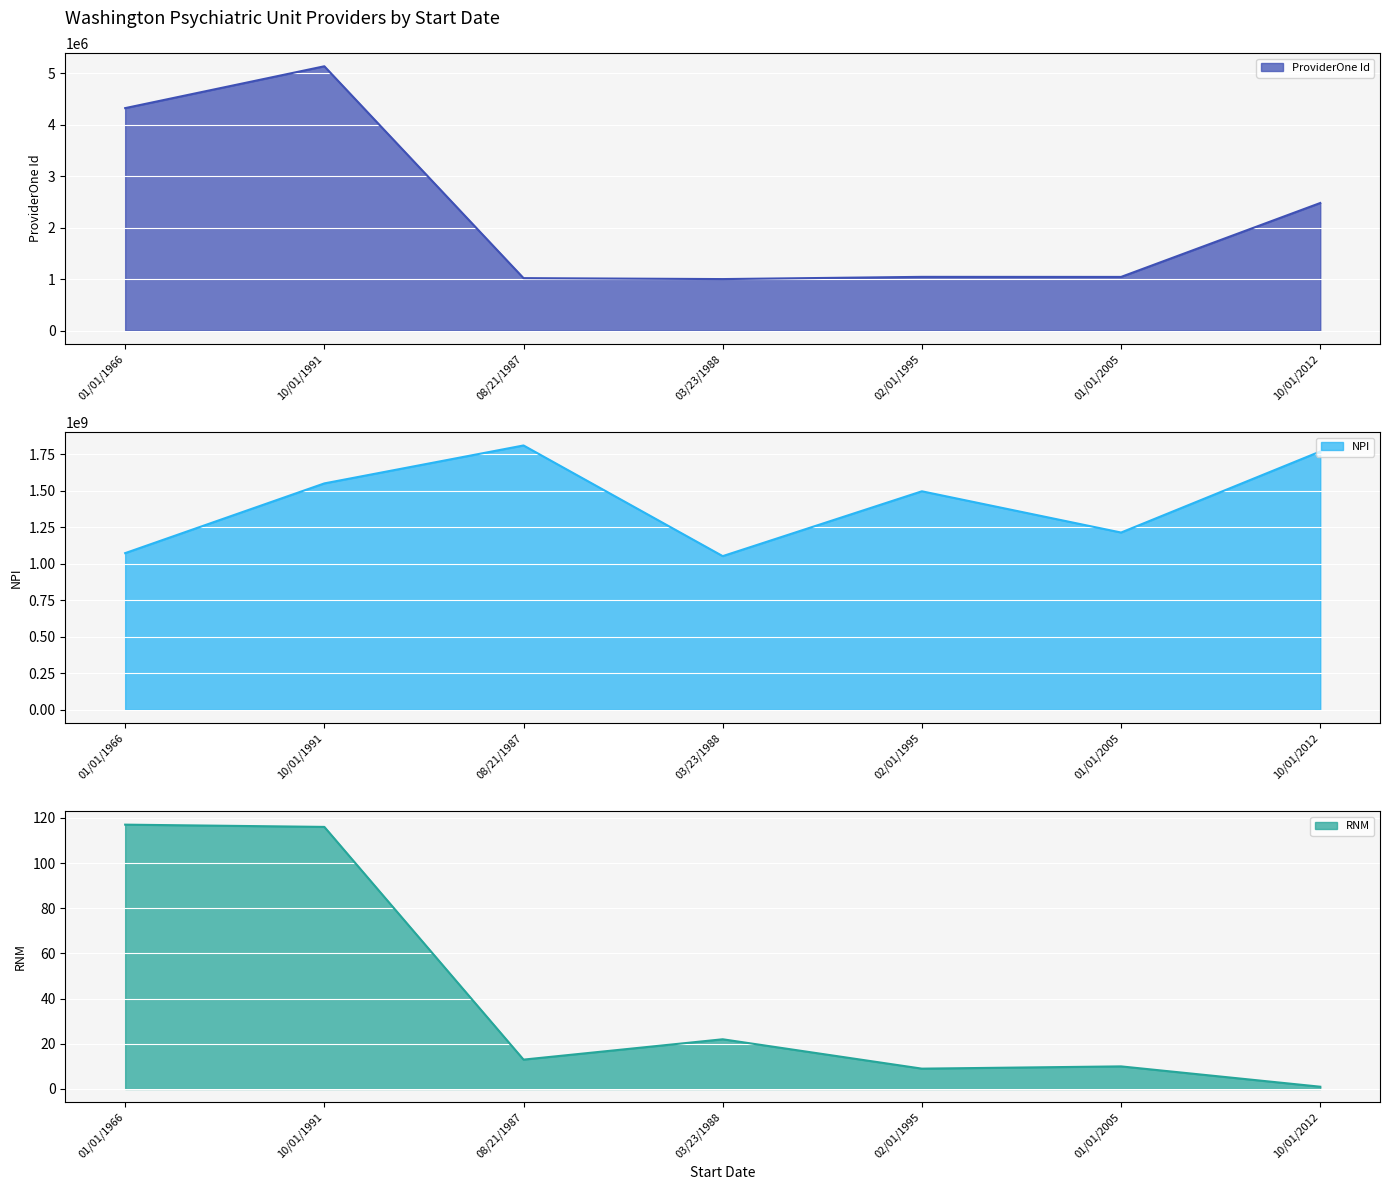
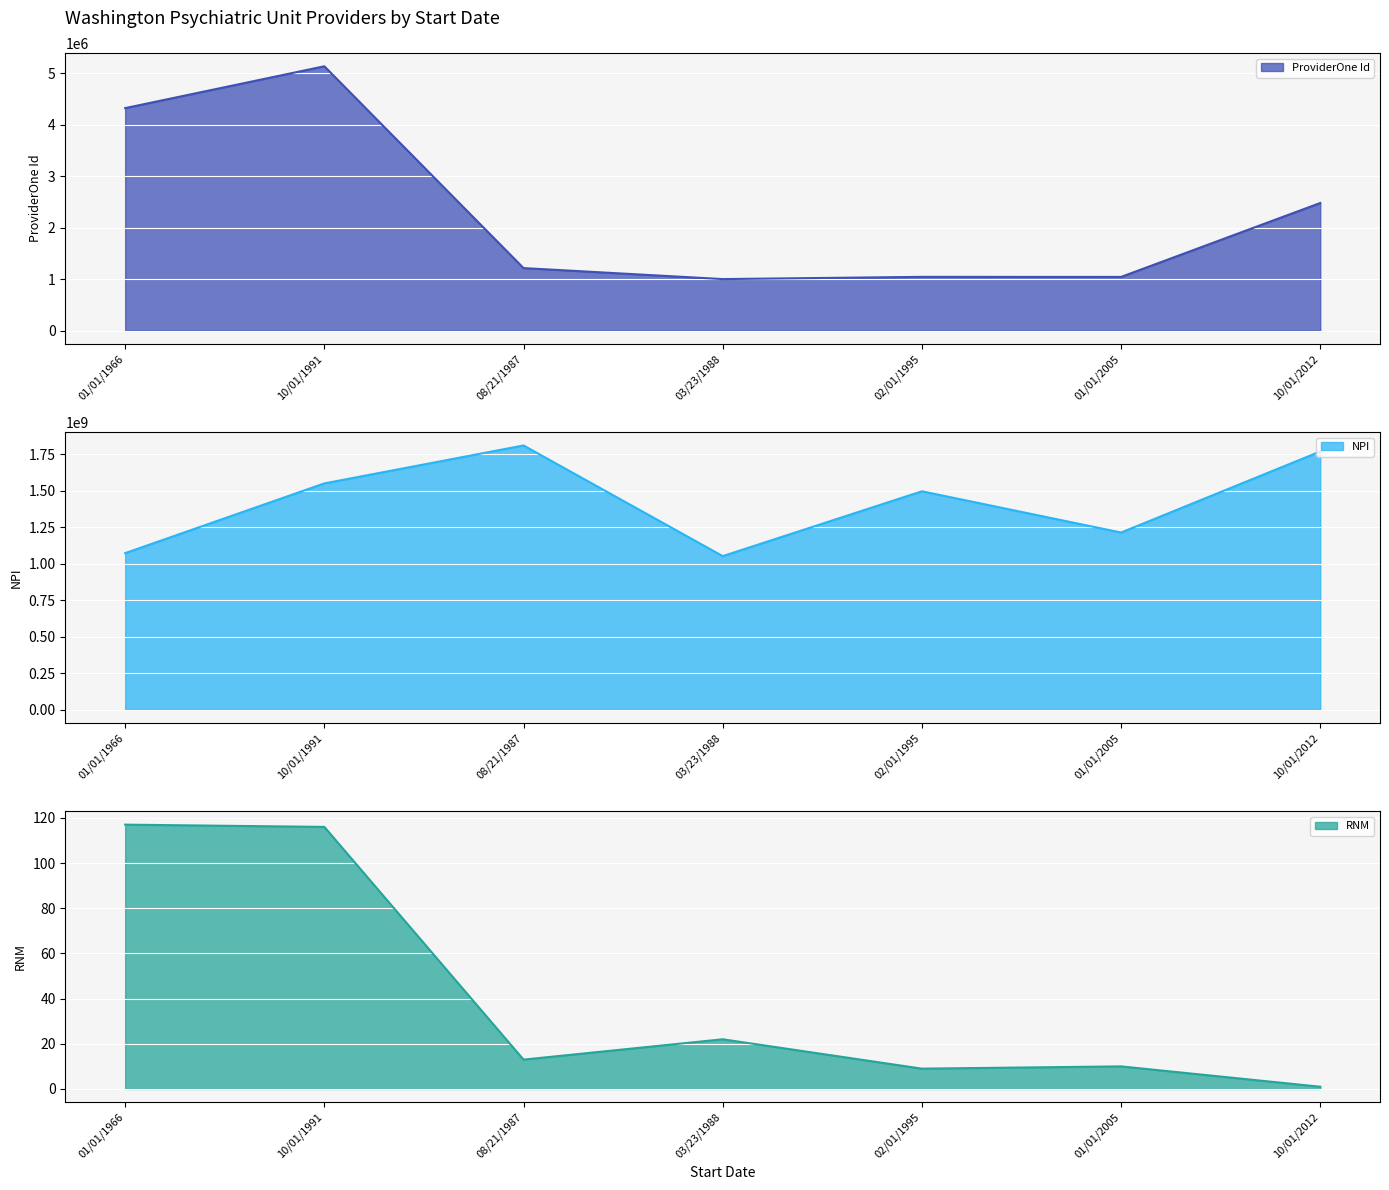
  {
    "Washington Psychiatric Unit Providers by Start Date": {
      "01/01/1966": 4300000,
      "10/01/1991": 5100000,
-     "08/21/1987": 1000000,
+     "08/21/1987": 1200000,
      "03/23/1988": 1000000,
      "02/01/1995": 1000000,
      "01/01/2005": 1000000,
      "10/01/2012": 2500000
    }
  }
